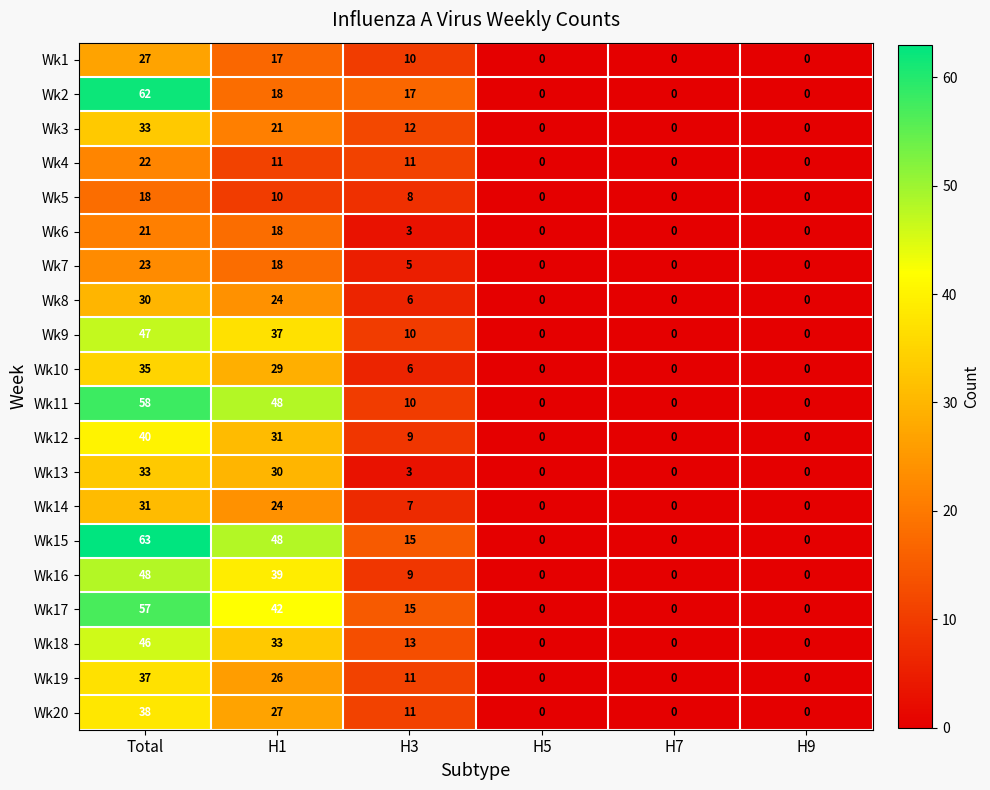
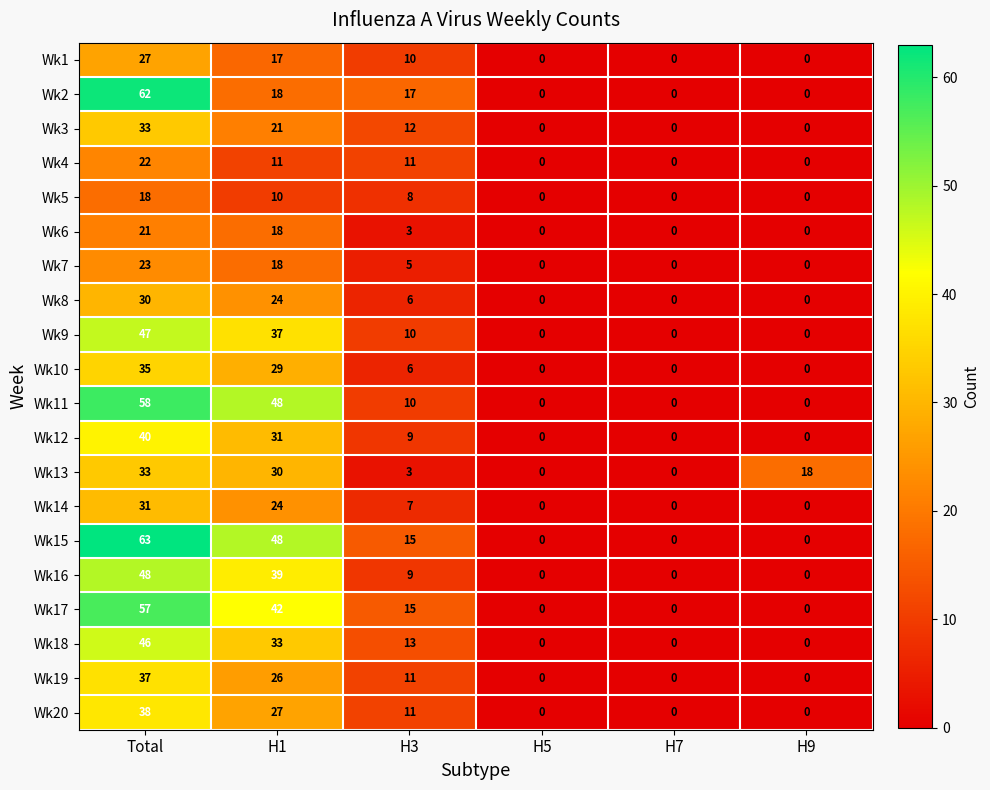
  {
    "Wk1": {
      "Total": 27,
      "H1": 17,
      "H3": 10,
      "H5": 0,
      "H7": 0,
      "H9": 0
    },
    "Wk2": {
      "Total": 62,
      "H1": 18,
      "H3": 17,
      "H5": 0,
      "H7": 0,
      "H9": 0
    },
    "Wk3": {
      "Total": 33,
      "H1": 21,
      "H3": 12,
      "H5": 0,
      "H7": 0,
      "H9": 0
    },
    "Wk4": {
      "Total": 22,
      "H1": 11,
      "H3": 11,
      "H5": 0,
      "H7": 0,
      "H9": 0
    },
    "Wk5": {
      "Total": 18,
      "H1": 10,
      "H3": 8,
      "H5": 0,
      "H7": 0,
      "H9": 0
    },
    "Wk6": {
      "Total": 21,
      "H1": 18,
      "H3": 3,
      "H5": 0,
      "H7": 0,
      "H9": 0
    },
    "Wk7": {
      "Total": 23,
      "H1": 18,
      "H3": 5,
      "H5": 0,
      "H7": 0,
      "H9": 0
    },
    "Wk8": {
      "Total": 30,
      "H1": 24,
      "H3": 6,
      "H5": 0,
      "H7": 0,
      "H9": 0
    },
    "Wk9": {
      "Total": 47,
      "H1": 37,
      "H3": 10,
      "H5": 0,
      "H7": 0,
      "H9": 0
    },
    "Wk10": {
      "Total": 35,
      "H1": 29,
      "H3": 6,
      "H5": 0,
      "H7": 0,
      "H9": 0
    },
    "Wk11": {
      "Total": 58,
      "H1": 48,
      "H3": 10,
      "H5": 0,
      "H7": 0,
      "H9": 0
    },
    "Wk12": {
      "Total": 40,
      "H1": 31,
      "H3": 9,
      "H5": 0,
      "H7": 0,
      "H9": 0
    },
    "Wk13": {
      "Total": 33,
      "H1": 30,
      "H3": 3,
      "H5": 0,
      "H7": 0,
-     "H9": 0
+     "H9": 18
    },
    "Wk14": {
      "Total": 31,
      "H1": 24,
      "H3": 7,
      "H5": 0,
      "H7": 0,
      "H9": 0
    },
    "Wk15": {
      "Total": 63,
      "H1": 48,
      "H3": 15,
      "H5": 0,
      "H7": 0,
      "H9": 0
    },
    "Wk16": {
      "Total": 48,
      "H1": 39,
      "H3": 9,
      "H5": 0,
      "H7": 0,
      "H9": 0
    },
    "Wk17": {
      "Total": 57,
      "H1": 42,
      "H3": 15,
      "H5": 0,
      "H7": 0,
      "H9": 0
    },
    "Wk18": {
      "Total": 46,
      "H1": 33,
      "H3": 13,
      "H5": 0,
      "H7": 0,
      "H9": 0
    },
    "Wk19": {
      "Total": 37,
      "H1": 26,
      "H3": 11,
      "H5": 0,
      "H7": 0,
      "H9": 0
    },
    "Wk20": {
      "Total": 38,
      "H1": 27,
      "H3": 11,
      "H5": 0,
      "H7": 0,
      "H9": 0
    }
  }
